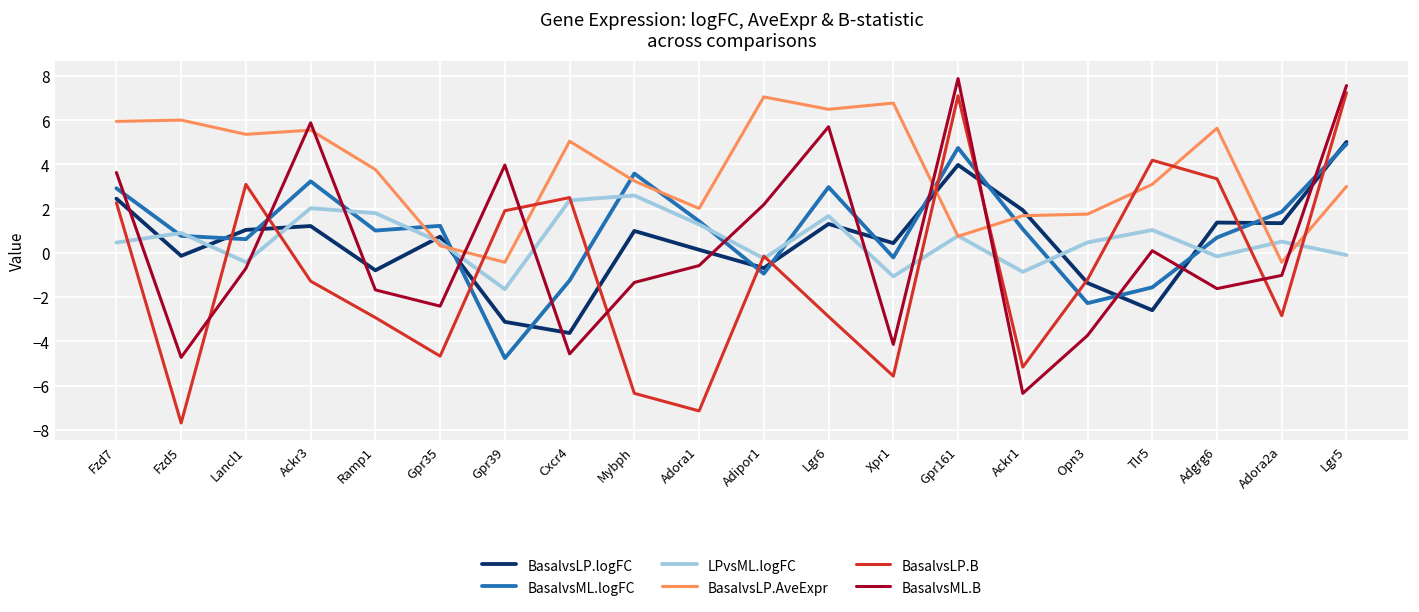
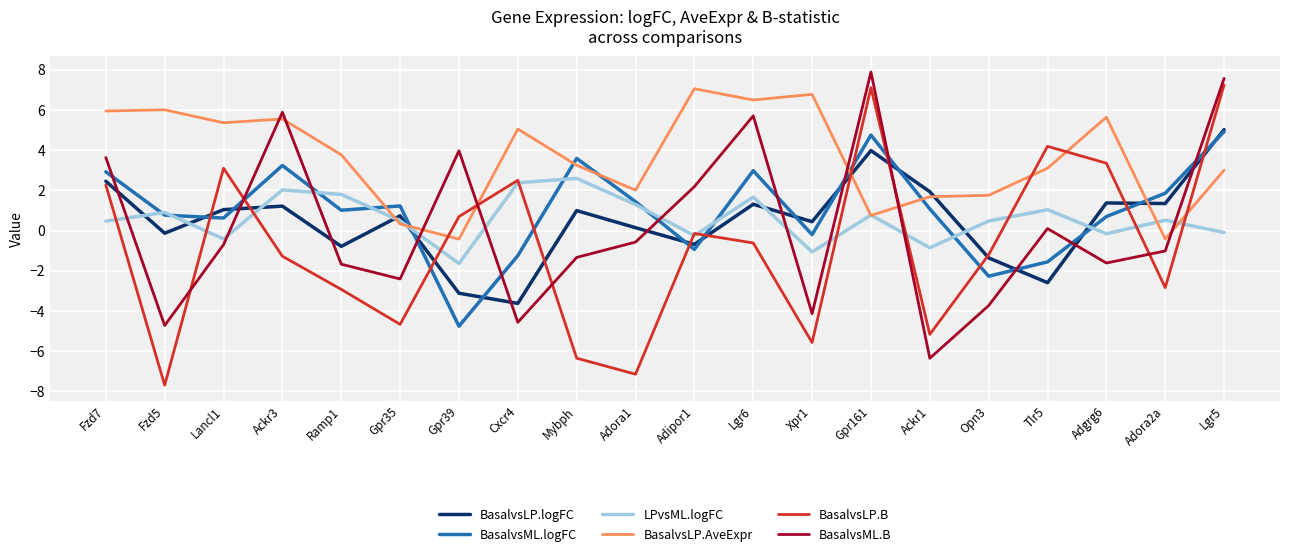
  {
    "BasalvsLP.logFC": {
      "Fzd7": 2.5,
      "Fzd5": -0.1,
      "Lancl1": 1.0,
      "Ackr3": 1.2,
      "Ramp1": -0.8,
      "Gpr35": 0.7,
      "Gpr39": -3.1,
      "Cxcr4": -3.6,
      "Mybph": 1.0,
      "Adora1": 0.1,
      "Adipor1": -0.7,
      "Lgr6": 1.3,
      "Xpr1": 0.4,
      "Gpr161": 4.0,
      "Ackr1": 1.9,
      "Opn3": -1.4,
      "Tlr5": -2.6,
      "Adgrg6": 1.4,
      "Adora2a": 1.3
    },
    "BasalvsML.logFC": {
      "Fzd7": 2.9,
      "Fzd5": 0.8,
      "Lancl1": 0.6,
      "Ackr3": 3.2,
      "Ramp1": 1.0,
      "Gpr35": 1.2,
      "Gpr39": -4.8,
      "Cxcr4": -1.2,
      "Mybph": 3.6,
      "Adora1": 1.4,
      "Adipor1": -0.9,
      "Lgr6": 3.0,
      "Xpr1": -0.2,
      "Gpr161": 4.7,
      "Ackr1": 1.1,
      "Opn3": -2.3,
      "Tlr5": -1.6,
      "Adgrg6": 0.7,
      "Adora2a": 1.9
    },
    "LPvsML.logFC": {
      "Fzd7": 0.5,
      "Fzd5": 0.9,
      "Lancl1": -0.4,
      "Ackr3": 2.0,
      "Ramp1": 1.8,
      "Gpr35": 0.5,
      "Gpr39": -1.6,
      "Mybph": 2.6,
      "Adora1": 1.3,
      "Lgr6": 1.7,
      "Xpr1": -1.1,
      "Ackr1": -0.9,
      "Opn3": 0.5,
      "Tlr5": 1.0,
      "Adgrg6": -0.2,
      "Adora2a": 0.5,
      "Lgr5": -0.1
    },
    "BasalvsLP.AveExpr": {
      "Fzd7": 5.9,
      "Fzd5": 6.0,
      "Lancl1": 5.4,
      "Ackr3": 5.6,
      "Ramp1": 3.8,
      "Gpr35": 0.3,
      "Gpr39": -0.4,
      "Cxcr4": 5.1,
      "Mybph": 3.3,
      "Adora1": 2.0,
      "Adipor1": 7.1,
      "Lgr6": 6.5,
      "Xpr1": 6.8,
      "Ackr1": 1.7,
      "Opn3": 1.8,
      "Tlr5": 3.1,
      "Adgrg6": 5.6,
      "Adora2a": -0.4,
      "Lgr5": 3.0
    },
    "BasalvsLP.B": {
      "Fzd7": 2.3,
      "Fzd5": -7.7,
      "Lancl1": 3.1,
      "Ackr3": -1.3,
      "Ramp1": -2.9,
      "Gpr35": -4.7,
-     "Gpr39": 1.9,
+     "Gpr39": 0.7,
      "Mybph": -6.4,
      "Adora1": -7.1,
-     "Lgr6": -2.9,
+     "Lgr6": -0.6,
      "Xpr1": -5.6,
      "Gpr161": 7.1,
      "Ackr1": -5.2,
      "Opn3": -1.2,
      "Tlr5": 4.2,
      "Adgrg6": 3.4,
      "Adora2a": -2.8,
      "Lgr5": 7.2
    },
    "BasalvsML.B": {
      "Fzd7": 3.6,
      "Fzd5": -4.7,
      "Lancl1": -0.7,
      "Ackr3": 5.9,
      "Ramp1": -1.7,
      "Gpr35": -2.4,
      "Gpr39": 4.0,
      "Cxcr4": -4.6,
      "Mybph": -1.3,
      "Adora1": -0.6,
      "Adipor1": 2.2,
      "Lgr6": 5.7,
      "Xpr1": -4.1,
      "Gpr161": 7.9,
      "Ackr1": -6.4,
      "Opn3": -3.7,
      "Tlr5": 0.1,
      "Adgrg6": -1.6,
      "Adora2a": -1.0,
      "Lgr5": 7.6
    }
  }
